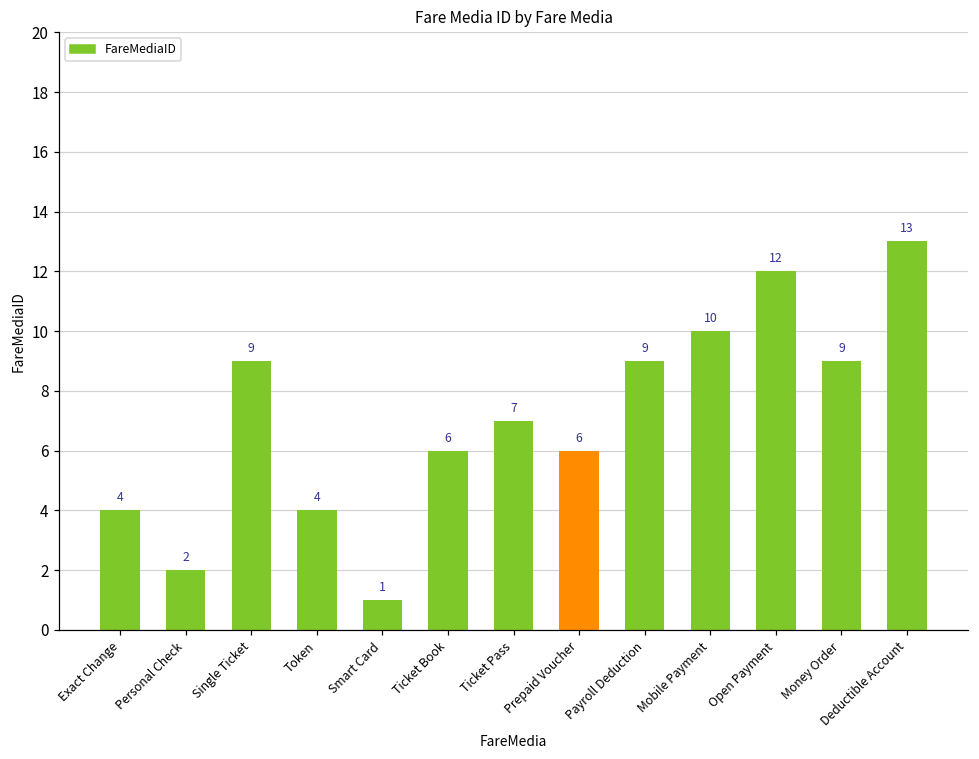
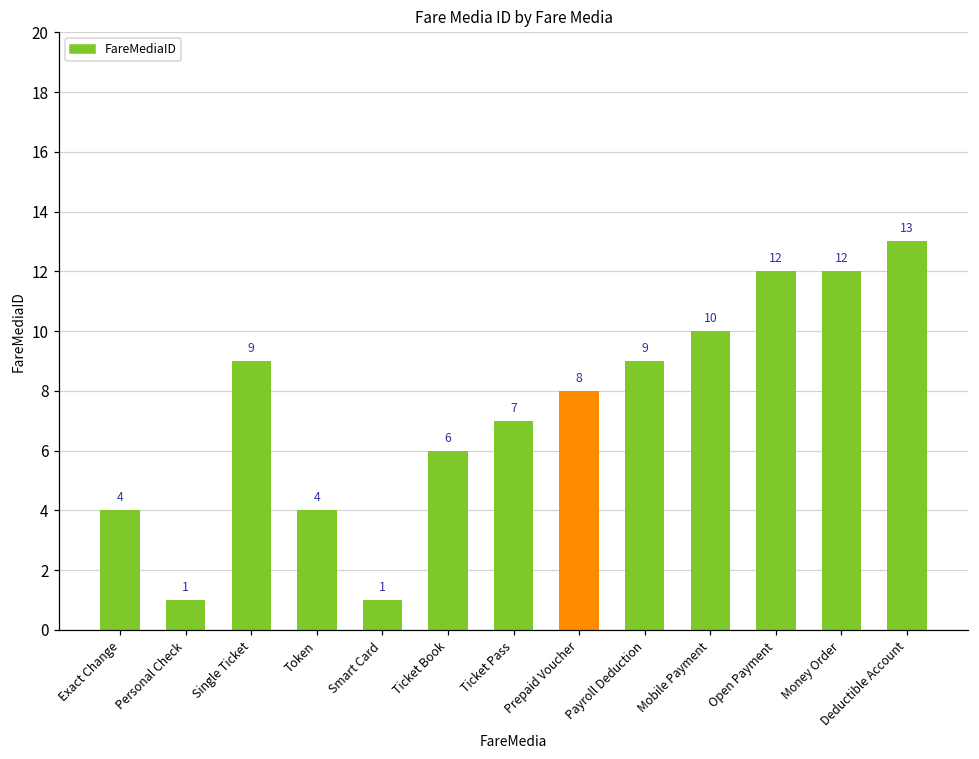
  {
    "Exact Change": 4,
-   "Personal Check": 2,
+   "Personal Check": 1,
    "Single Ticket": 9,
    "Token": 4,
    "Smart Card": 1,
    "Ticket Book": 6,
    "Ticket Pass": 7,
-   "Prepaid Voucher": 6,
+   "Prepaid Voucher": 8,
    "Payroll Deduction": 9,
    "Mobile Payment": 10,
    "Open Payment": 12,
-   "Money Order": 9,
+   "Money Order": 12,
    "Deductible Account": 13
  }
